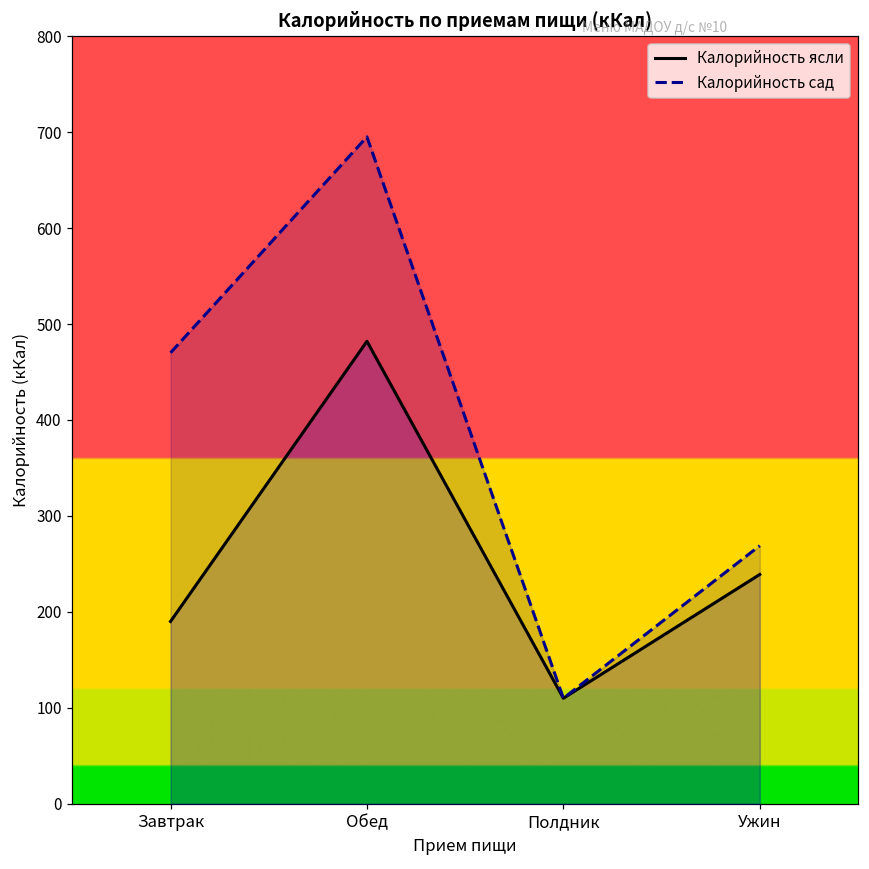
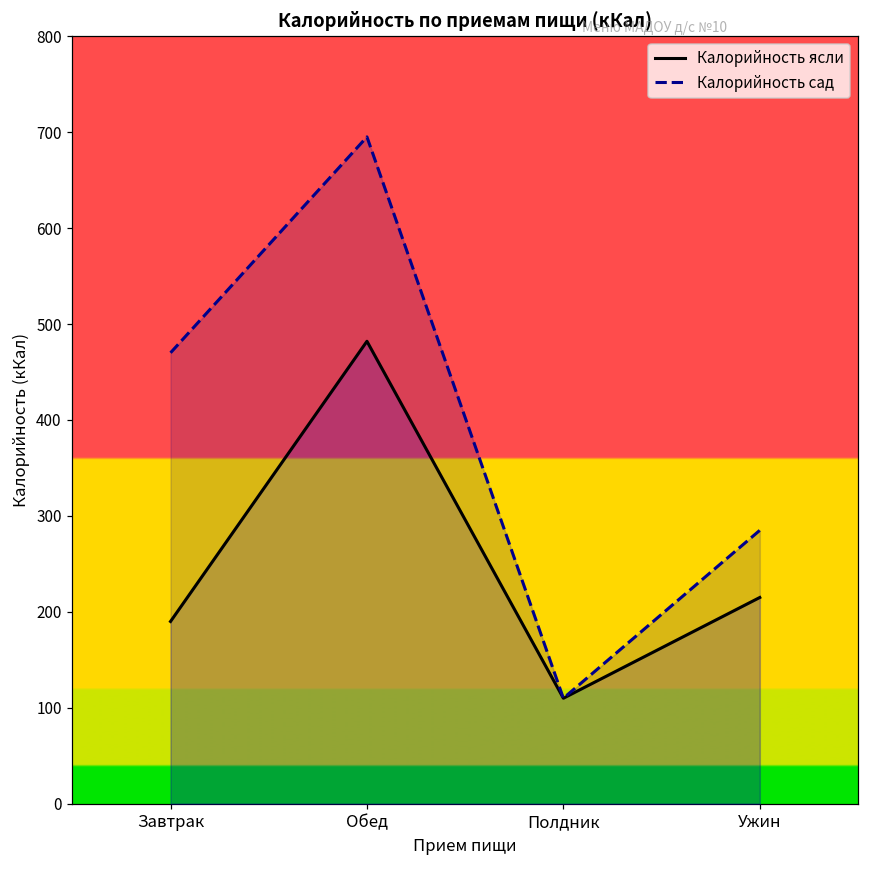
  {
    "Калорийность ясли": {
      "Завтрак": 190,
      "Обед": 480,
-     "Ужин": 240
+     "Ужин": 220
    },
    "Калорийность сад": {
      "Завтрак": 470,
      "Обед": 700,
-     "Ужин": 270
+     "Ужин": 290
    }
  }
